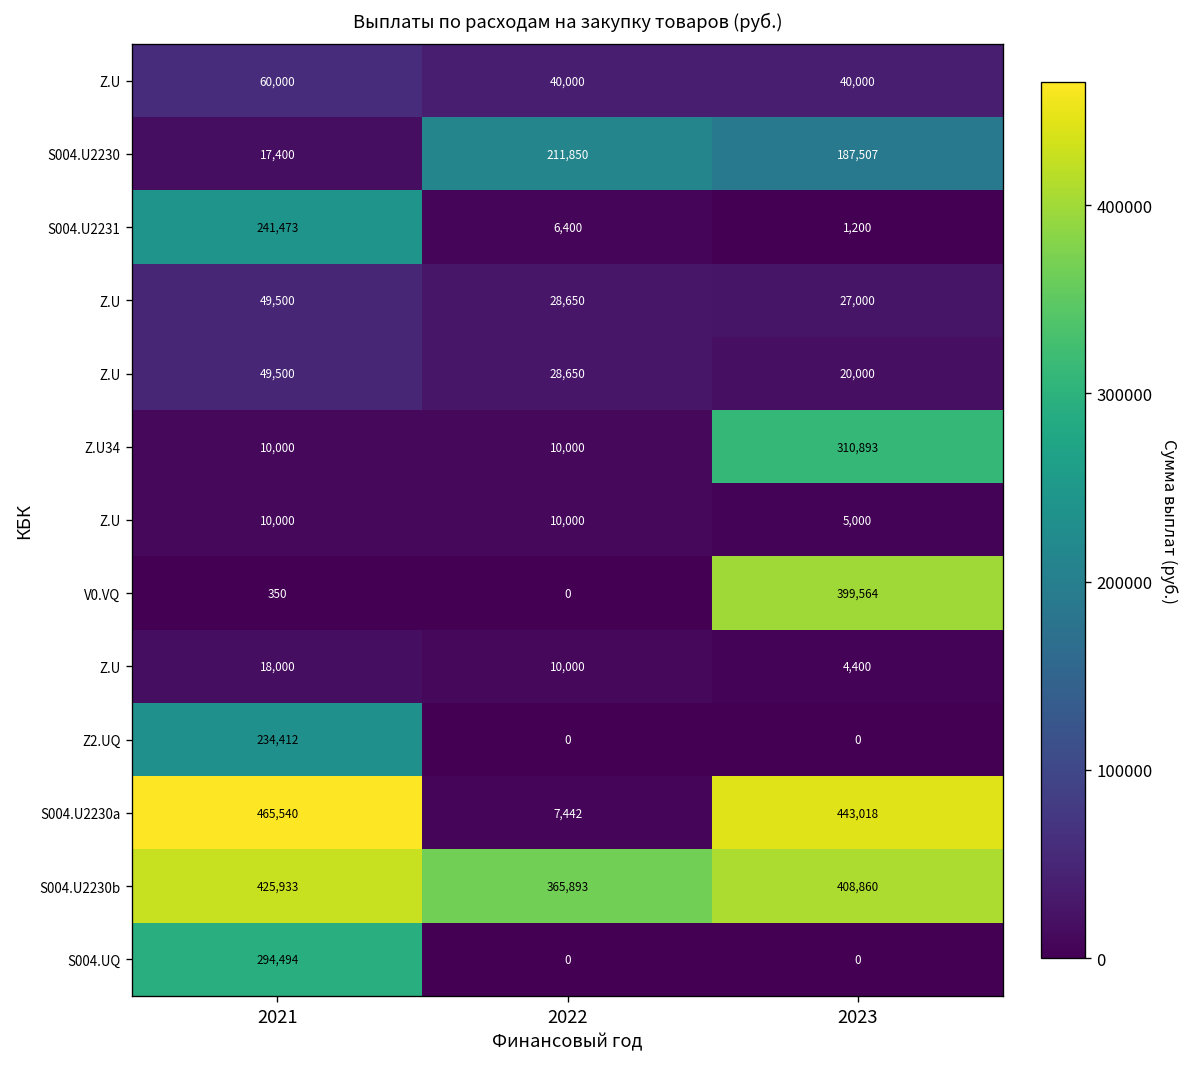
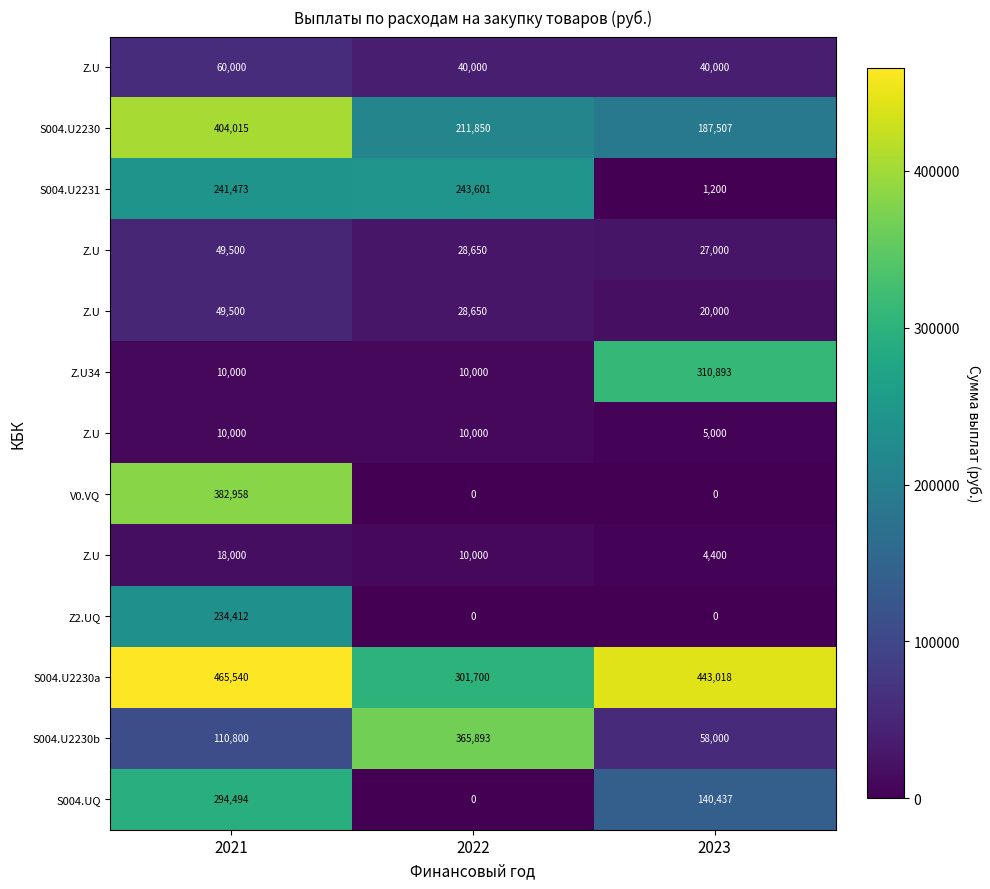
  {
    "S004.U2230": {
-     "2021": "17,400",
+     "2021": "404,015",
      "2022": "211,850",
      "2023": "187,507"
    },
    "S004.U2231": {
      "2021": "241,473",
-     "2022": "6,400",
+     "2022": "243,601",
      "2023": "1,200"
    },
    "Z.U34": {
      "2021": "10,000",
      "2022": "10,000",
      "2023": "310,893"
    },
    "V0.VQ": {
-     "2021": "350",
+     "2021": "382,958",
      "2022": "0",
-     "2023": "399,564"
+     "2023": "0"
    },
    "Z2.UQ": {
      "2021": "234,412",
      "2022": "0",
      "2023": "0"
    },
    "S004.U2230a": {
      "2021": "465,540",
-     "2022": "7,442",
+     "2022": "301,700",
      "2023": "443,018"
    },
    "S004.U2230b": {
-     "2021": "425,933",
+     "2021": "110,800",
      "2022": "365,893",
-     "2023": "408,860"
+     "2023": "58,000"
    },
    "S004.UQ": {
      "2021": "294,494",
      "2022": "0",
-     "2023": "0"
+     "2023": "140,437"
    }
  }
